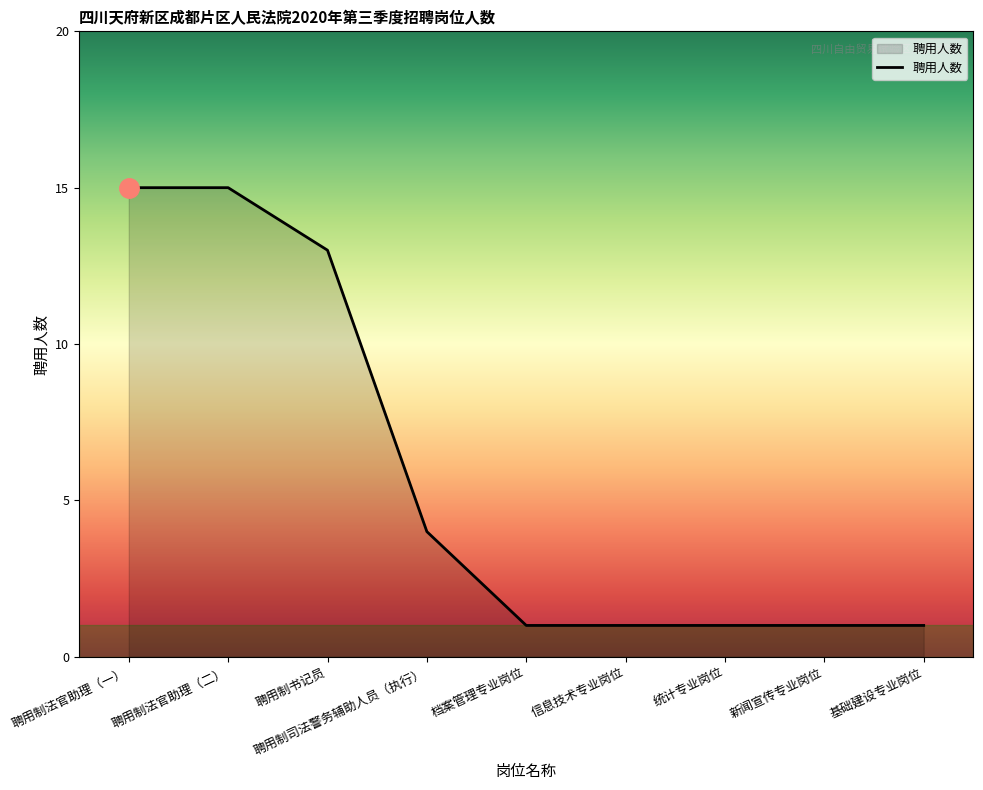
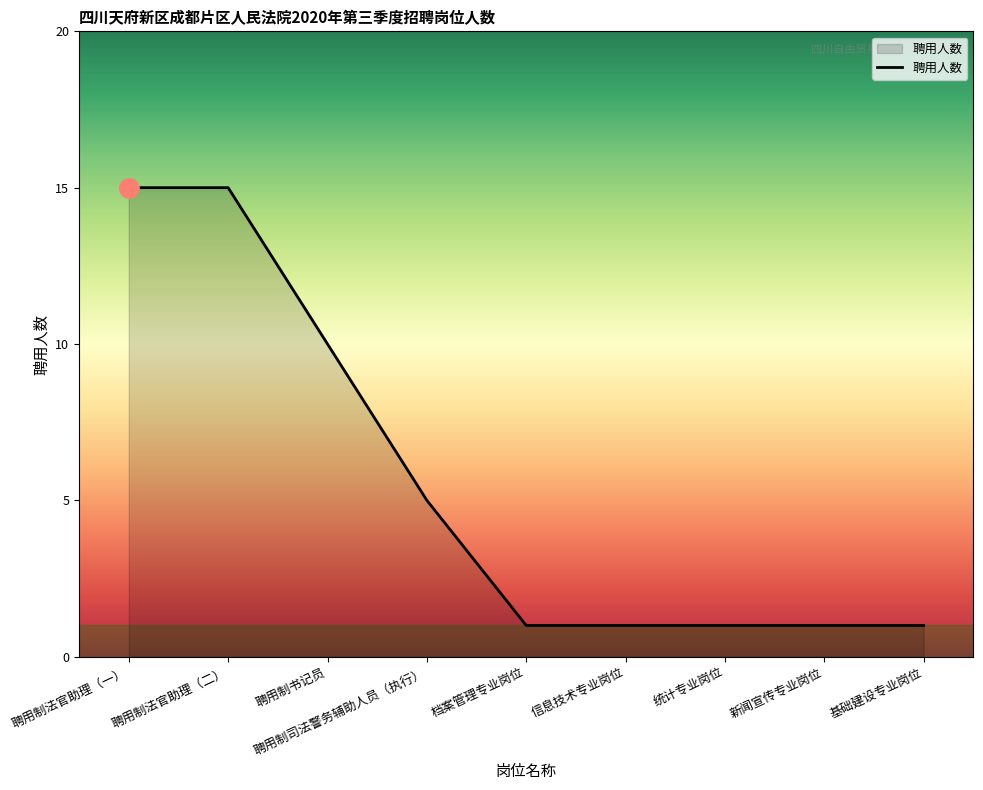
  {
    "聘用人数": {
      "聘用制法官助理（二）": 15,
-     "聘用制书记员": 13,
-     "聘用制司法警务辅助人员（执行）": 4,
+     "聘用制书记员": 10,
+     "聘用制司法警务辅助人员（执行）": 5,
      "档案管理专业岗位": 1,
      "信息技术专业岗位": 1,
      "统计专业岗位": 1,
      "新闻宣传专业岗位": 1,
      "基础建设专业岗位": 1
    }
  }
